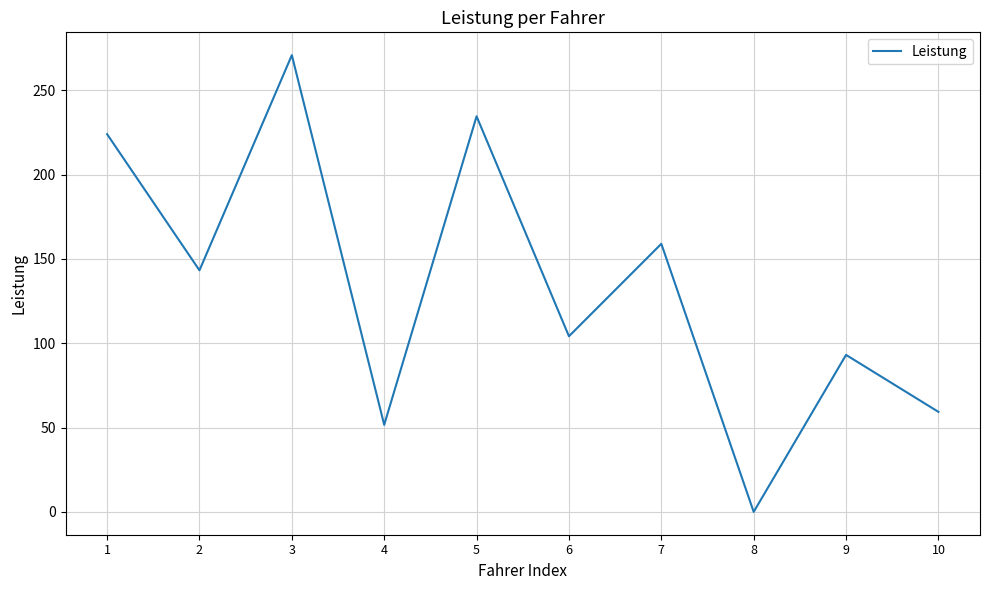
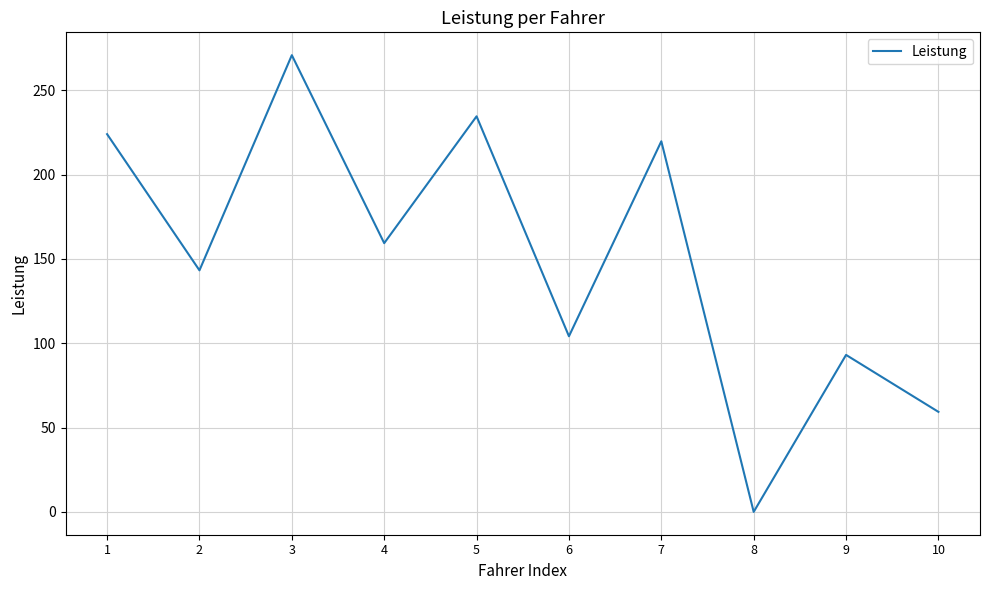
  {
    "1": 224,
    "2": 143,
    "3": 271,
-   "4": 52,
+   "4": 159,
    "5": 235,
    "6": 104,
-   "7": 159,
+   "7": 220,
    "8": 0,
    "9": 93,
    "10": 59
  }
